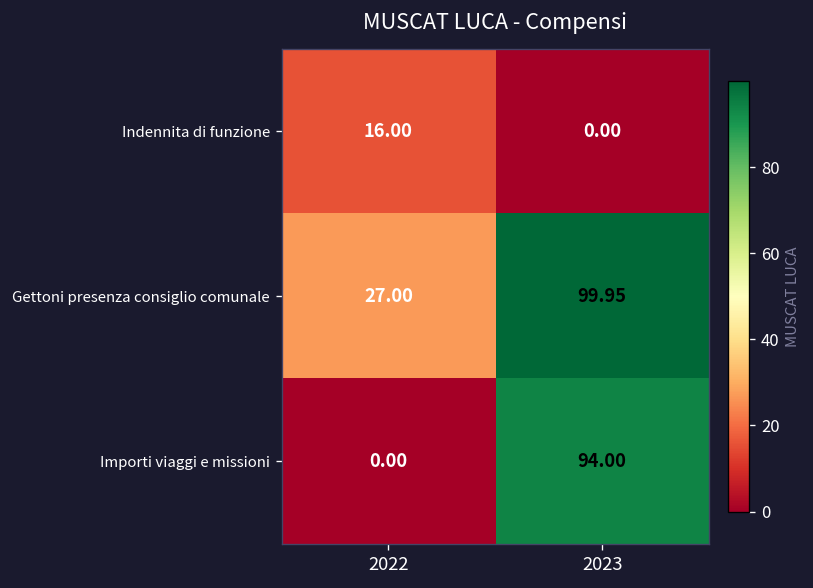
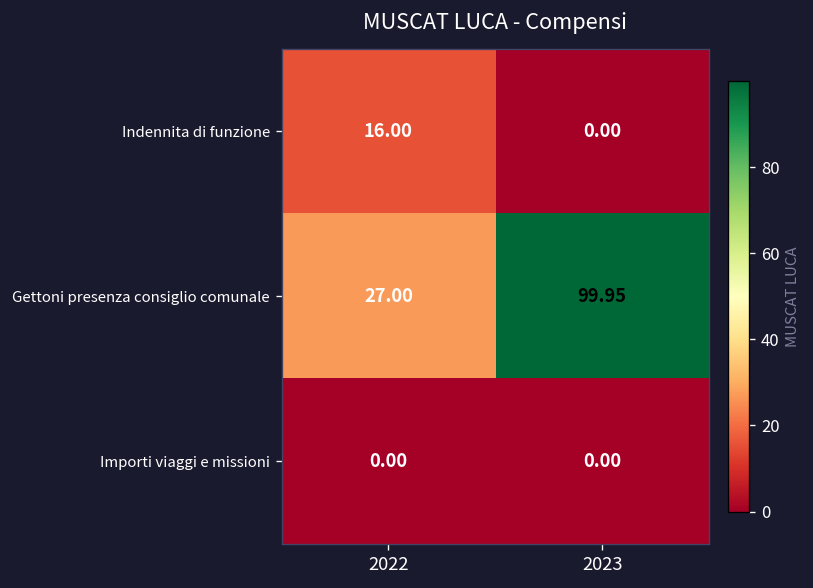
  {
    "Indennita di funzione": {
      "2022": 16.00,
      "2023": 0.00
    },
    "Gettoni presenza consiglio comunale": {
      "2022": 27.00,
      "2023": 99.95
    },
    "Importi viaggi e missioni": {
      "2022": 0.00,
-     "2023": 94.00
+     "2023": 0.00
    }
  }
